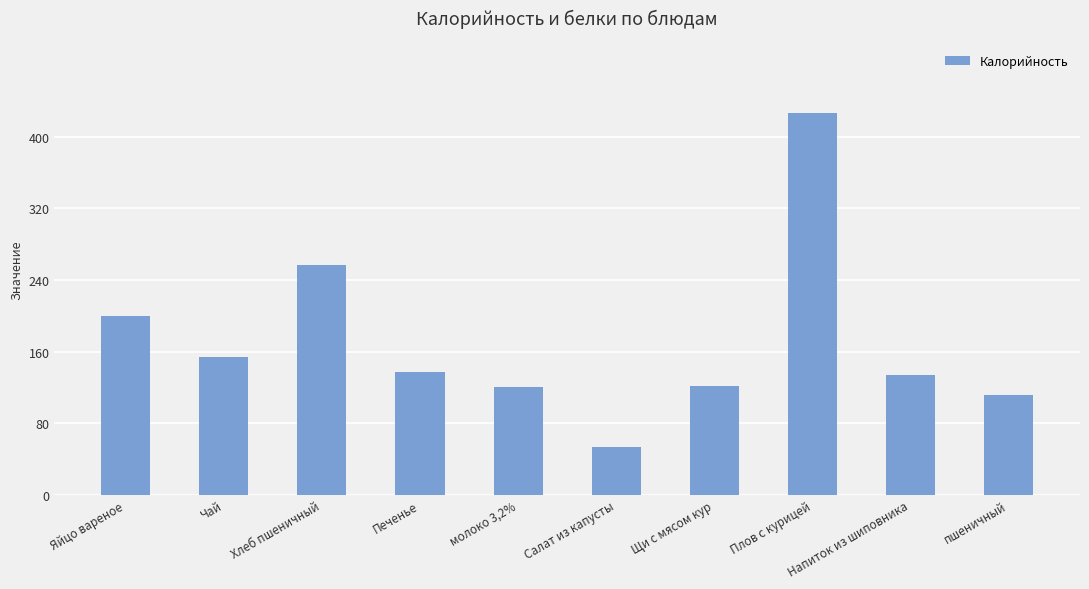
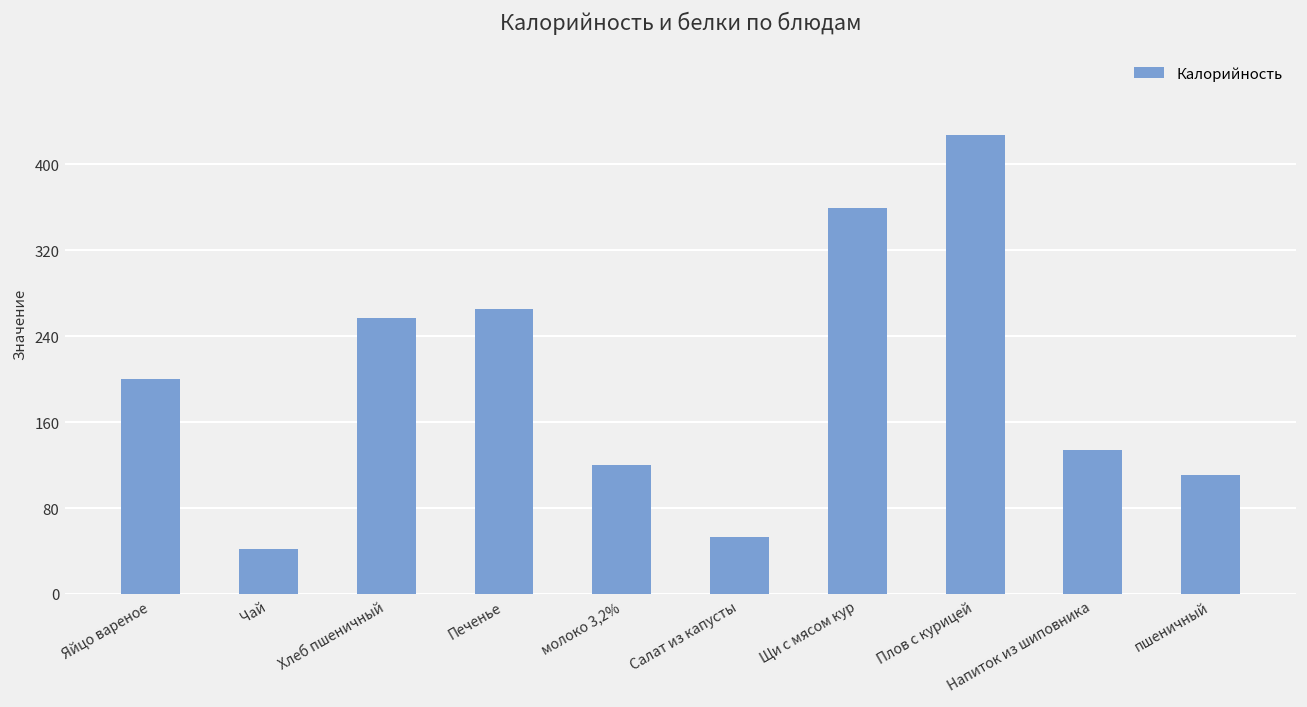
  {
    "Яйцо вареное": 200,
-   "Чай": 150,
+   "Чай": 40,
    "Хлеб пшеничный": 260,
-   "Печенье": 140,
+   "Печенье": 270,
    "молоко 3,2%": 120,
    "Салат из капусты": 50,
-   "Щи с мясом кур": 120,
+   "Щи с мясом кур": 360,
    "Плов с курицей": 430,
    "Напиток из шиповника": 130,
    "пшеничный": 110
  }
